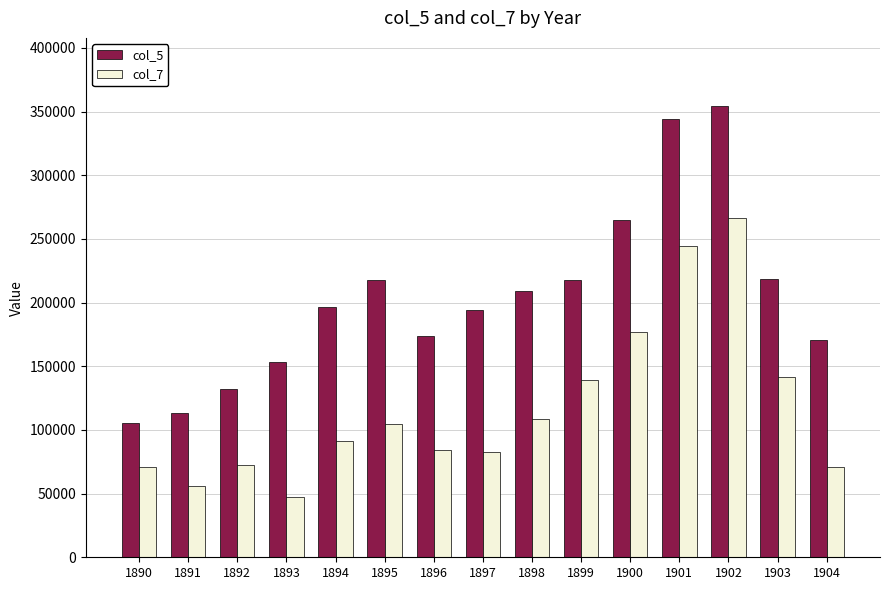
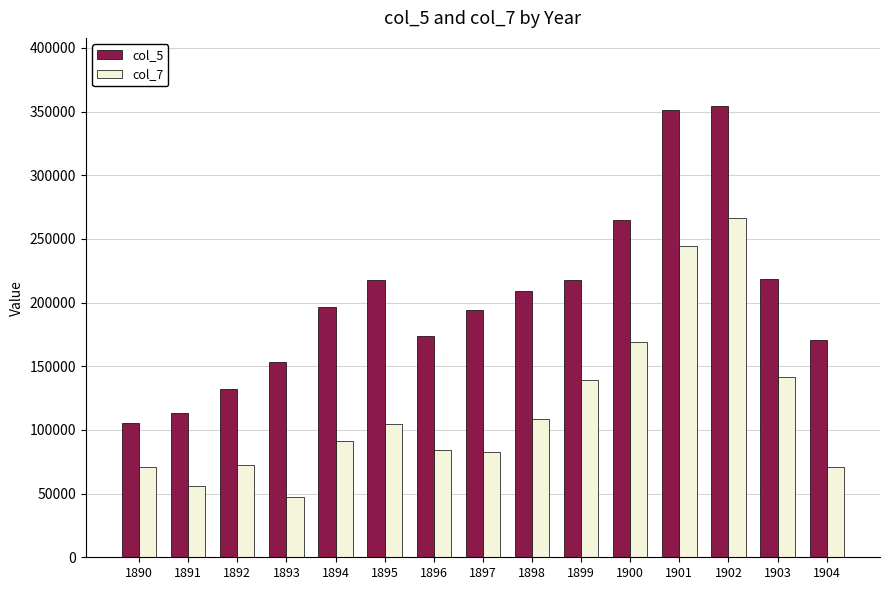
  {
    "col_5": {
      "1890": 105000,
      "1891": 113000,
      "1892": 132000,
      "1893": 153000,
      "1894": 197000,
      "1895": 218000,
      "1896": 174000,
      "1897": 194000,
      "1898": 209000,
      "1899": 218000,
      "1900": 265000,
-     "1901": 345000,
+     "1901": 351000,
      "1902": 355000,
      "1903": 218000,
      "1904": 170000
    },
    "col_7": {
      "1890": 71000,
      "1891": 56000,
      "1892": 72000,
      "1893": 47000,
      "1894": 92000,
      "1895": 105000,
      "1896": 84000,
      "1897": 83000,
      "1898": 108000,
      "1899": 139000,
-     "1900": 177000,
+     "1900": 169000,
      "1901": 244000,
      "1902": 267000,
      "1903": 142000,
      "1904": 71000
    }
  }
